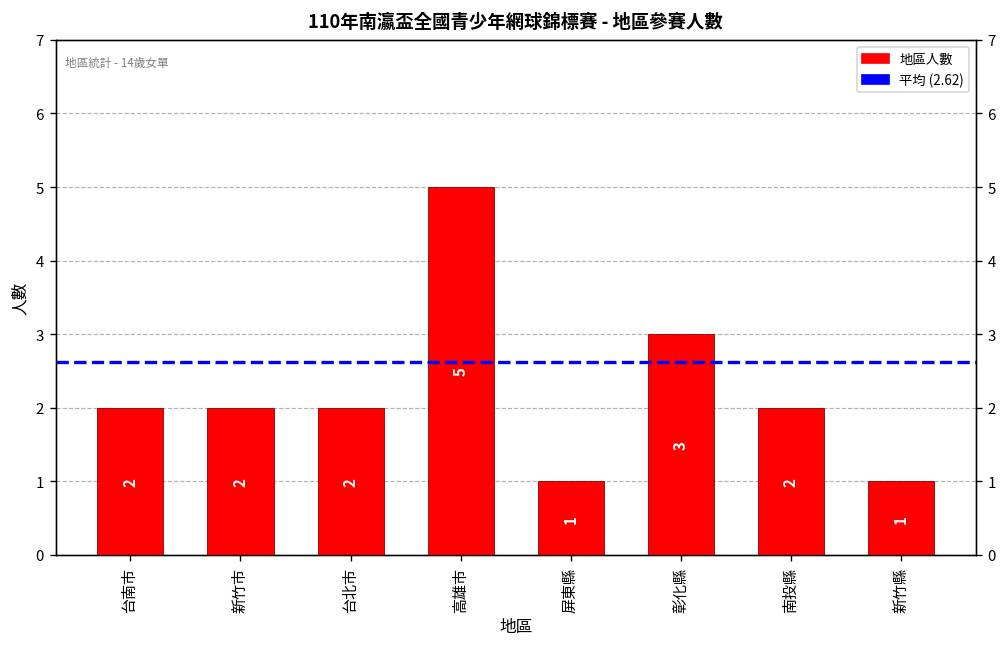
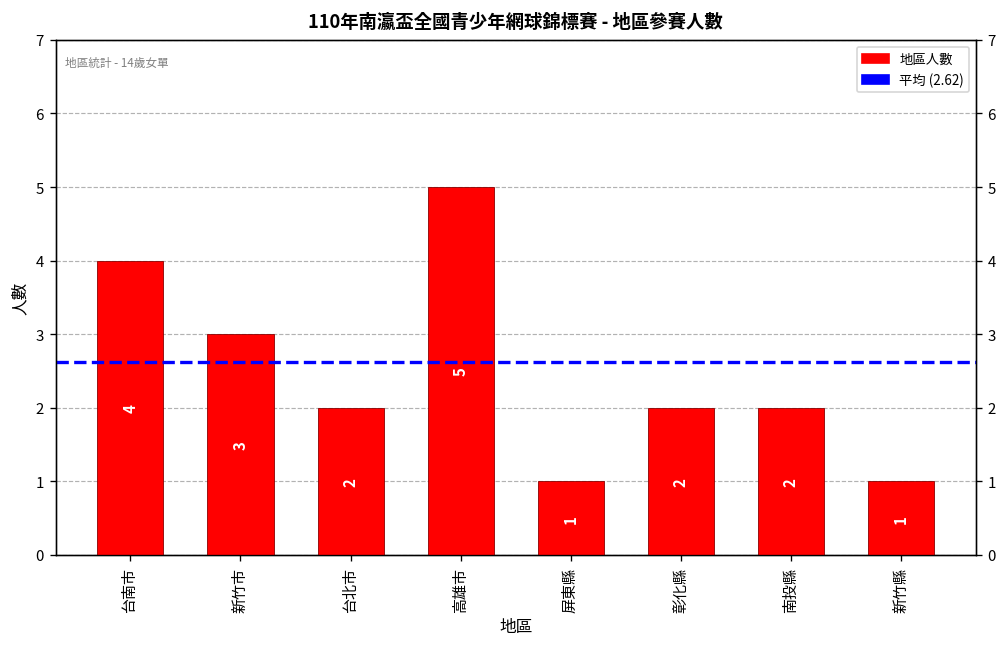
  {
-   "台南市": 2,
-   "新竹市": 2,
+   "台南市": 4,
+   "新竹市": 3,
    "台北市": 2,
    "高雄市": 5,
    "屏東縣": 1,
-   "彰化縣": 3,
+   "彰化縣": 2,
    "南投縣": 2,
    "新竹縣": 1
  }
